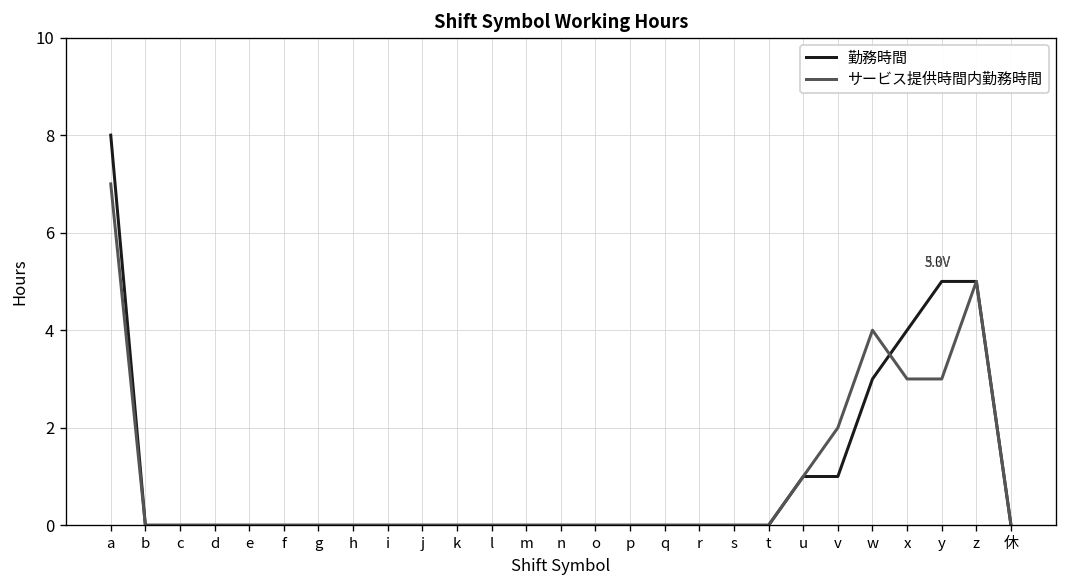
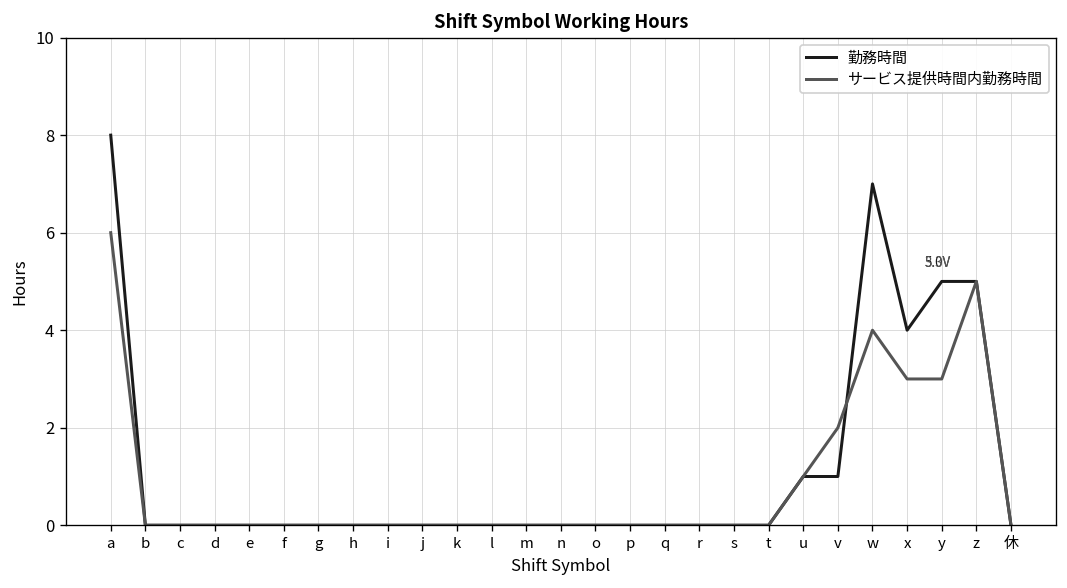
  {
    "勤務時間": {
      "a": 8,
      "v": 1,
-     "w": 3,
+     "w": 7,
      "x": 4
    },
    "サービス提供時間内勤務時間": {
-     "a": 7,
+     "a": 6,
      "v": 2,
      "w": 4,
      "x": 3,
      "y": 3
    }
  }
